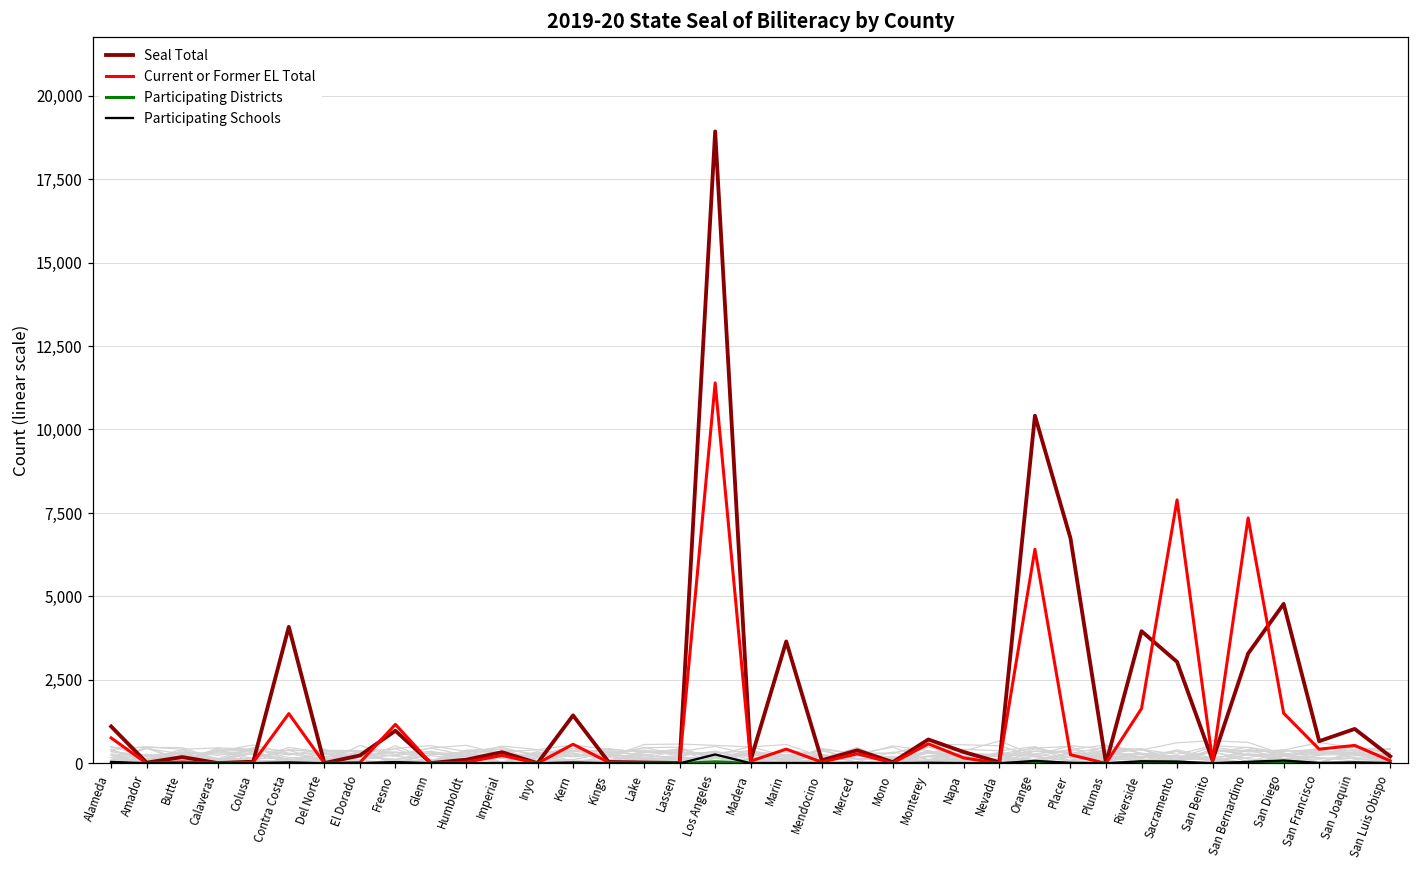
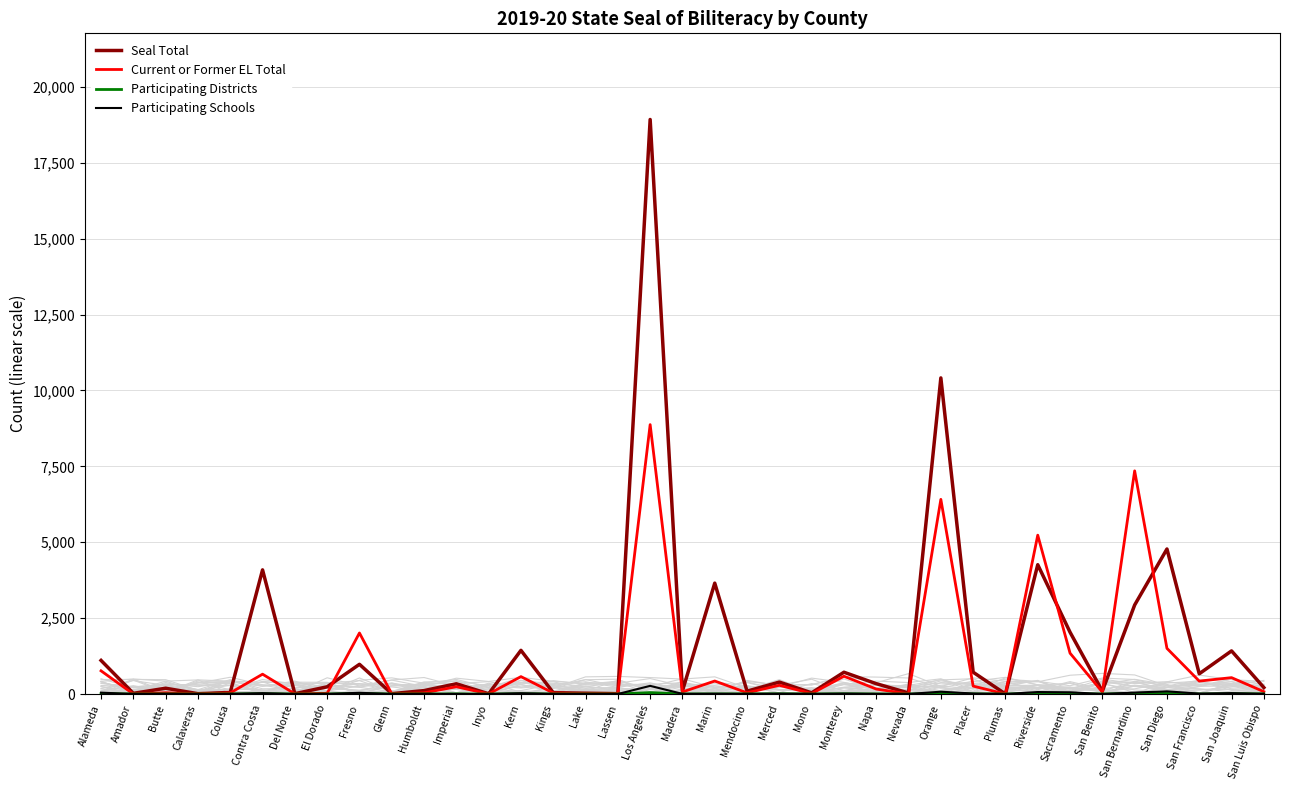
  {
    "Seal Total": {
      "Alameda": "1,100",
      "Contra Costa": "4,100",
      "Fresno": "1,000",
      "Kern": "1,400",
      "Los Angeles": "18,900",
      "Marin": "3,700",
      "Monterey": "700",
      "Orange": "10,400",
-     "Placer": "6,700",
-     "Riverside": "4,000",
-     "Sacramento": "3,000",
-     "San Bernardino": "3,300",
+     "Placer": "700",
+     "Riverside": "4,300",
+     "Sacramento": "2,000",
+     "San Bernardino": "2,900",
      "San Diego": "4,800",
-     "San Joaquin": "1,000"
+     "San Joaquin": "1,400"
    },
    "Current or Former EL Total": {
      "Alameda": "800",
-     "Contra Costa": "1,500",
-     "Fresno": "1,200",
-     "Los Angeles": "11,400",
+     "Contra Costa": "700",
+     "Fresno": "2,000",
+     "Los Angeles": "8,900",
      "Orange": "6,400",
-     "Riverside": "1,600",
-     "Sacramento": "7,900",
+     "Riverside": "5,200",
+     "Sacramento": "1,300",
      "San Bernardino": "7,400",
      "San Diego": "1,500"
    }
  }
